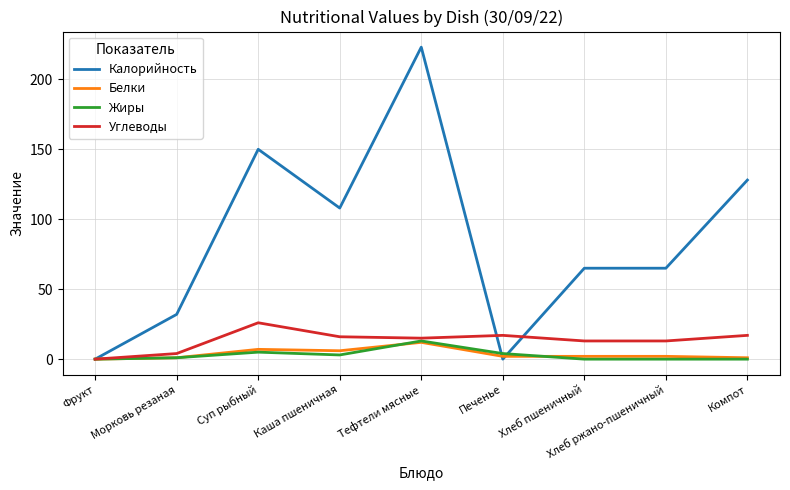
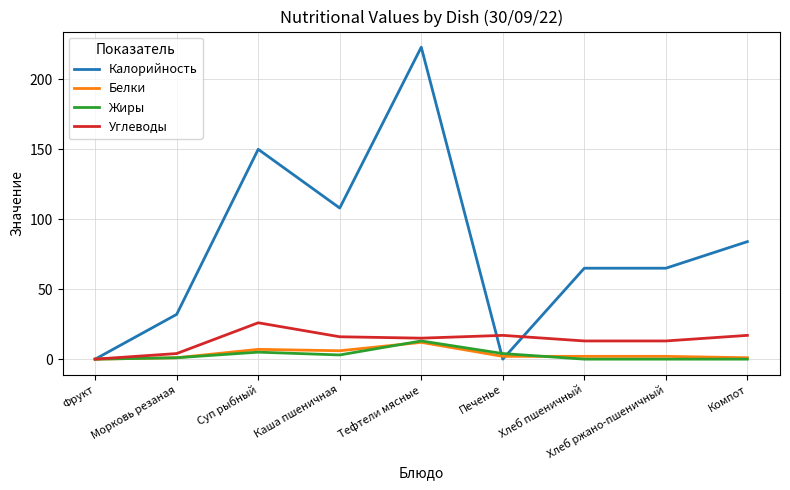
  {
    "Калорийность": {
      "Морковь резаная": 32,
      "Суп рыбный": 150,
      "Каша пшеничная": 108,
      "Тефтели мясные": 223,
      "Печенье": 0,
      "Хлеб пшеничный": 65,
      "Хлеб ржано-пшеничный": 65,
-     "Компот": 128
+     "Компот": 84
    },
    "Белки": {
      "Суп рыбный": 7,
      "Каша пшеничная": 6,
      "Печенье": 2,
      "Хлеб пшеничный": 2,
      "Хлеб ржано-пшеничный": 2
    },
    "Жиры": {
      "Суп рыбный": 5,
      "Каша пшеничная": 3,
      "Печенье": 4,
      "Хлеб пшеничный": 0,
      "Хлеб ржано-пшеничный": 0
    },
    "Углеводы": {
      "Морковь резаная": 4,
      "Суп рыбный": 26,
      "Каша пшеничная": 16,
      "Тефтели мясные": 15,
      "Печенье": 17,
      "Хлеб пшеничный": 13,
      "Хлеб ржано-пшеничный": 13,
      "Компот": 17
    }
  }
